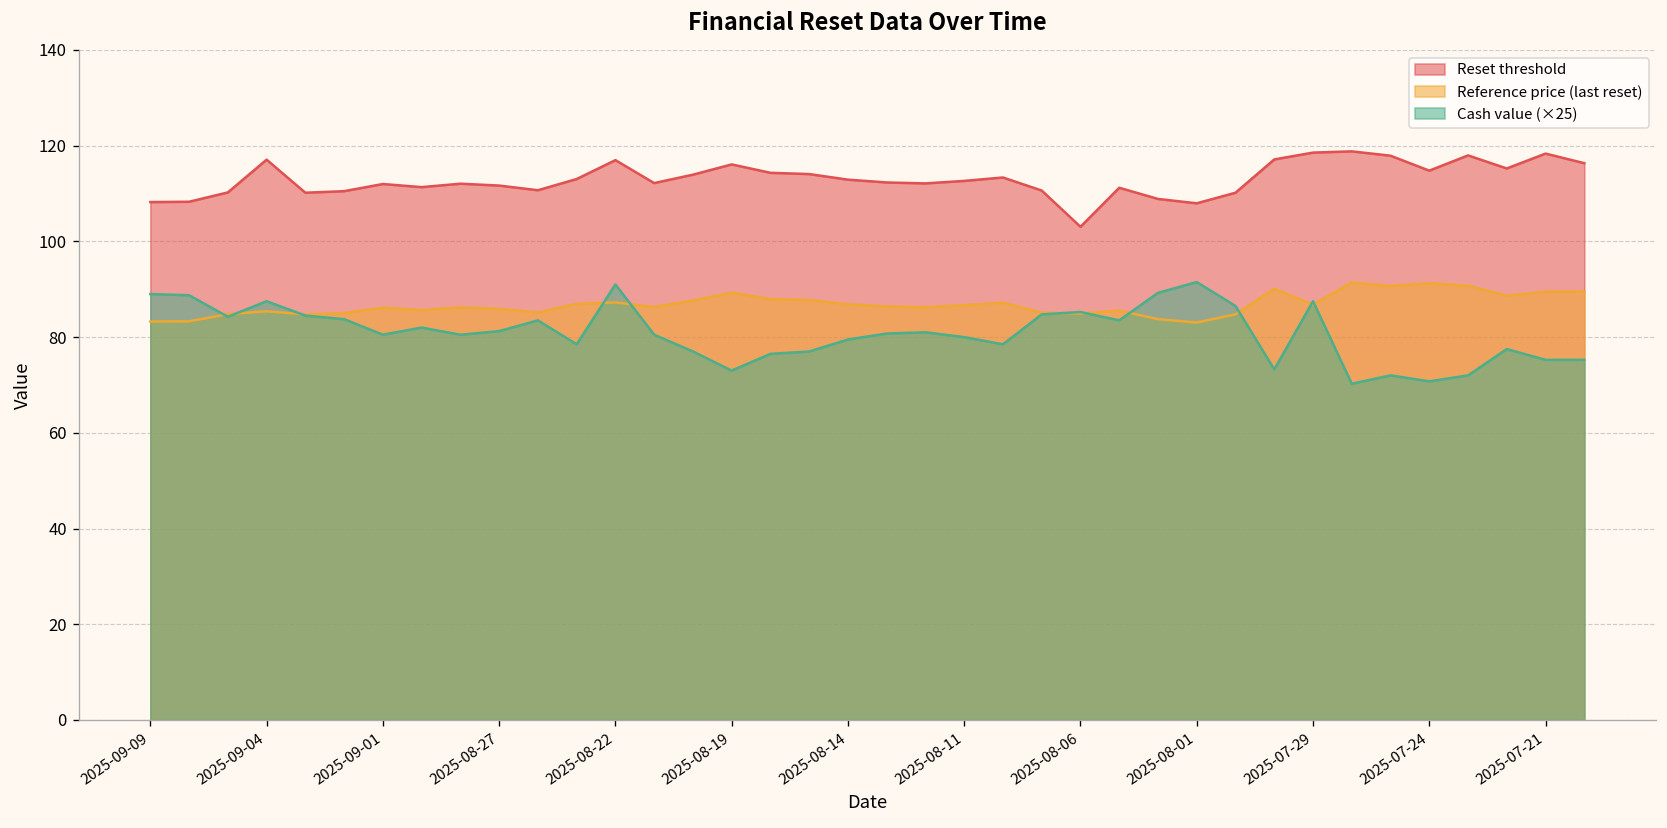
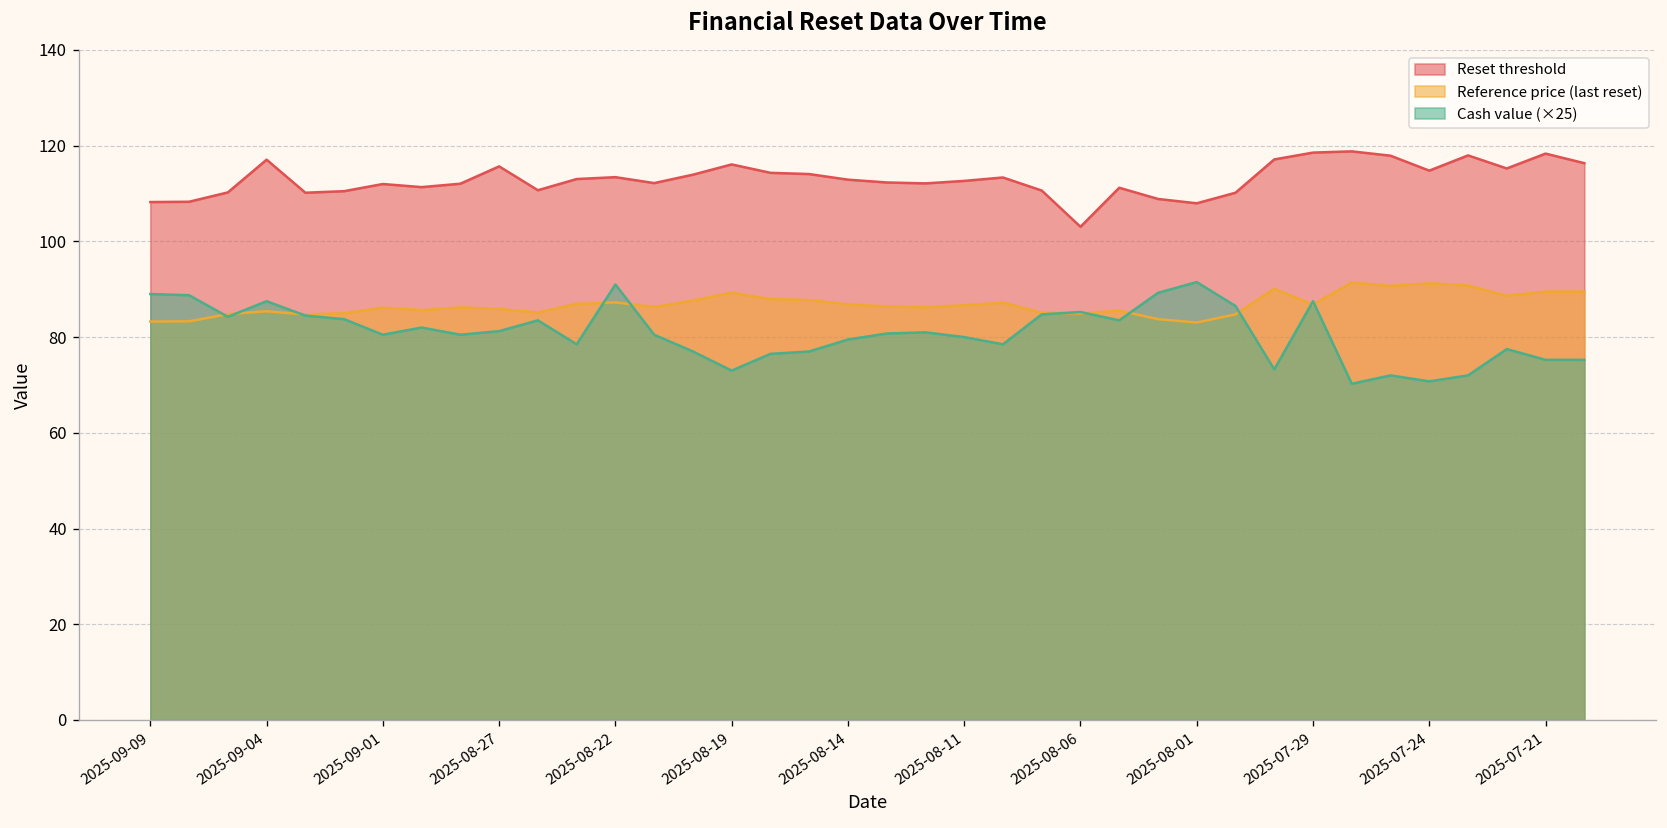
  {
    "Reset threshold": {
      "2025-09-09": 108,
      "2025-09-04": 117,
      "2025-09-01": 112,
-     "2025-08-27": 112,
-     "2025-08-22": 117,
+     "2025-08-27": 116,
+     "2025-08-22": 113,
      "2025-08-19": 116,
      "2025-08-14": 113,
      "2025-08-11": 113,
      "2025-08-06": 103,
      "2025-08-01": 108,
      "2025-07-29": 119,
      "2025-07-24": 115,
      "2025-07-21": 118
    },
    "Reference price (last reset)": {
      "2025-09-09": 83,
      "2025-09-04": 85,
      "2025-09-01": 86,
      "2025-08-27": 86,
      "2025-08-22": 87,
      "2025-08-19": 89,
      "2025-08-14": 87,
      "2025-08-11": 87,
      "2025-08-01": 83,
      "2025-07-29": 87,
      "2025-07-24": 91,
      "2025-07-21": 90
    },
    "Cash value (×25)": {
      "2025-09-09": 89,
      "2025-09-04": 88,
      "2025-09-01": 81,
      "2025-08-27": 81,
      "2025-08-22": 91,
      "2025-08-19": 73,
      "2025-08-14": 80,
      "2025-08-11": 80,
      "2025-08-01": 92,
      "2025-07-29": 88,
      "2025-07-24": 71,
      "2025-07-21": 75
    }
  }
